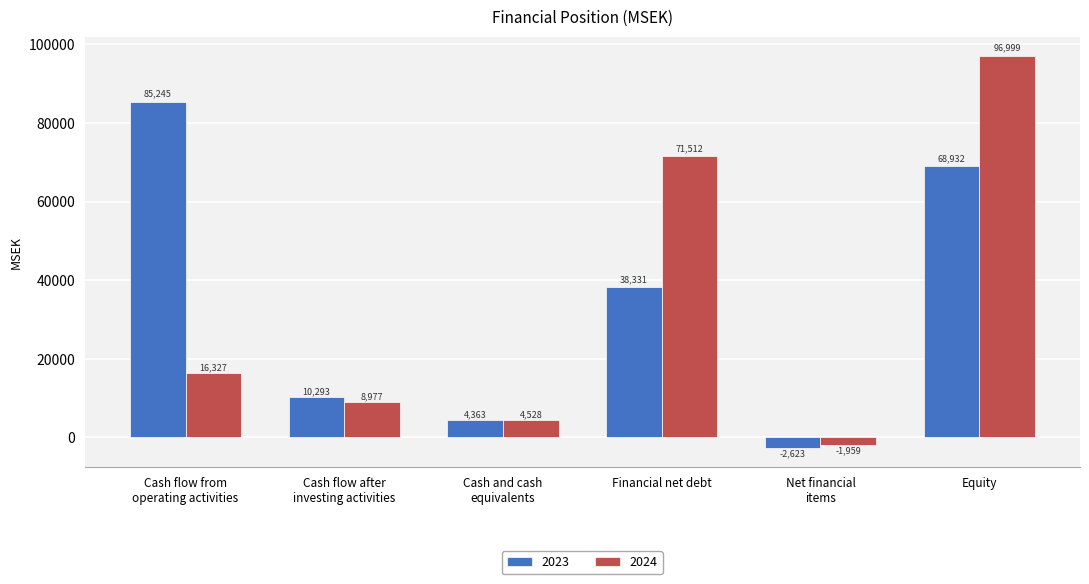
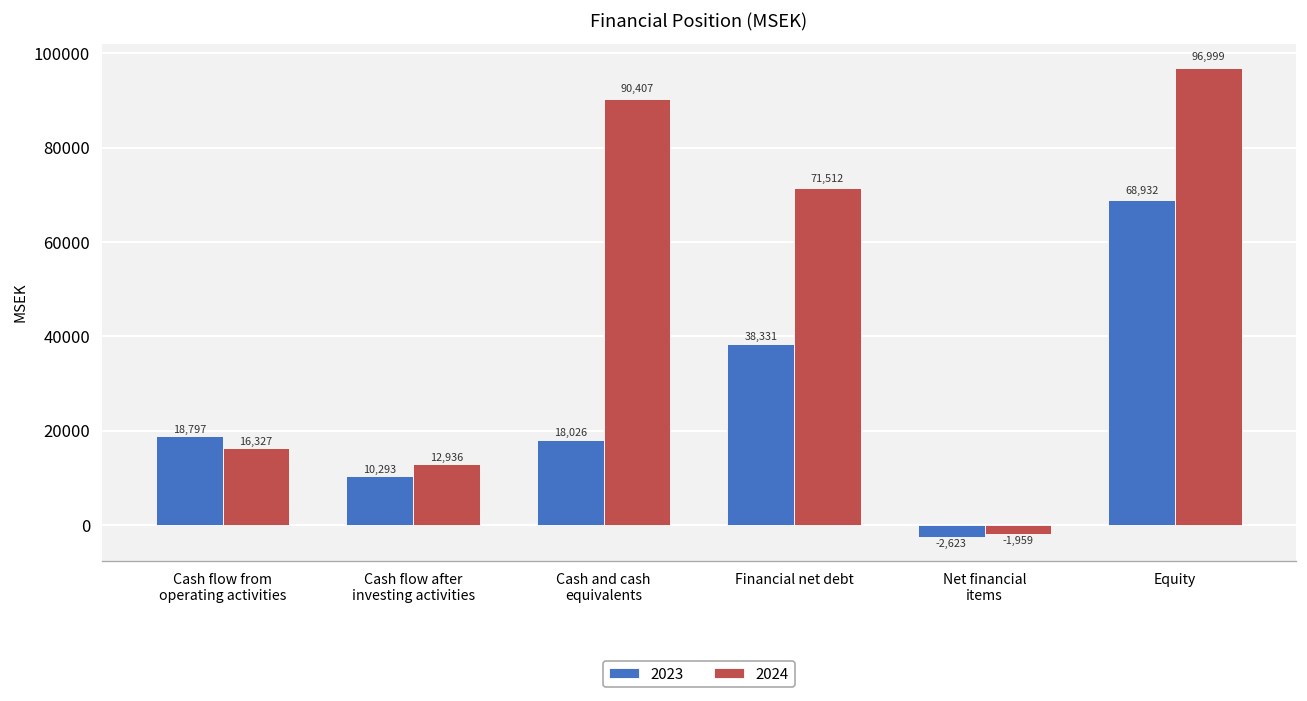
  {
    "2023": {
-     "Cash flow from operating activities": "85,245",
+     "Cash flow from operating activities": "18,797",
      "Cash flow after investing activities": "10,293",
-     "Cash and cash equivalents": "4,363",
+     "Cash and cash equivalents": "18,026",
      "Financial net debt": "38,331",
      "Net financial items": "-2,623",
      "Equity": "68,932"
    },
    "2024": {
      "Cash flow from operating activities": "16,327",
-     "Cash flow after investing activities": "8,977",
-     "Cash and cash equivalents": "4,528",
+     "Cash flow after investing activities": "12,936",
+     "Cash and cash equivalents": "90,407",
      "Financial net debt": "71,512",
      "Net financial items": "-1,959",
      "Equity": "96,999"
    }
  }
